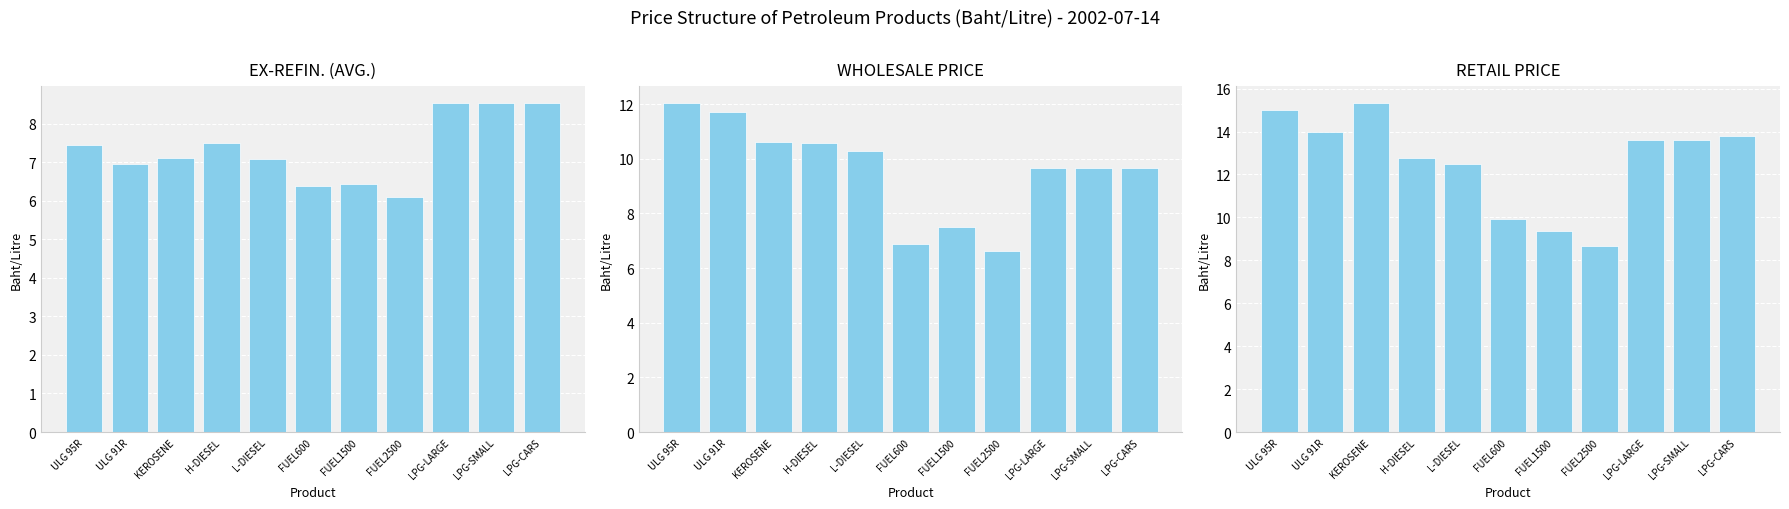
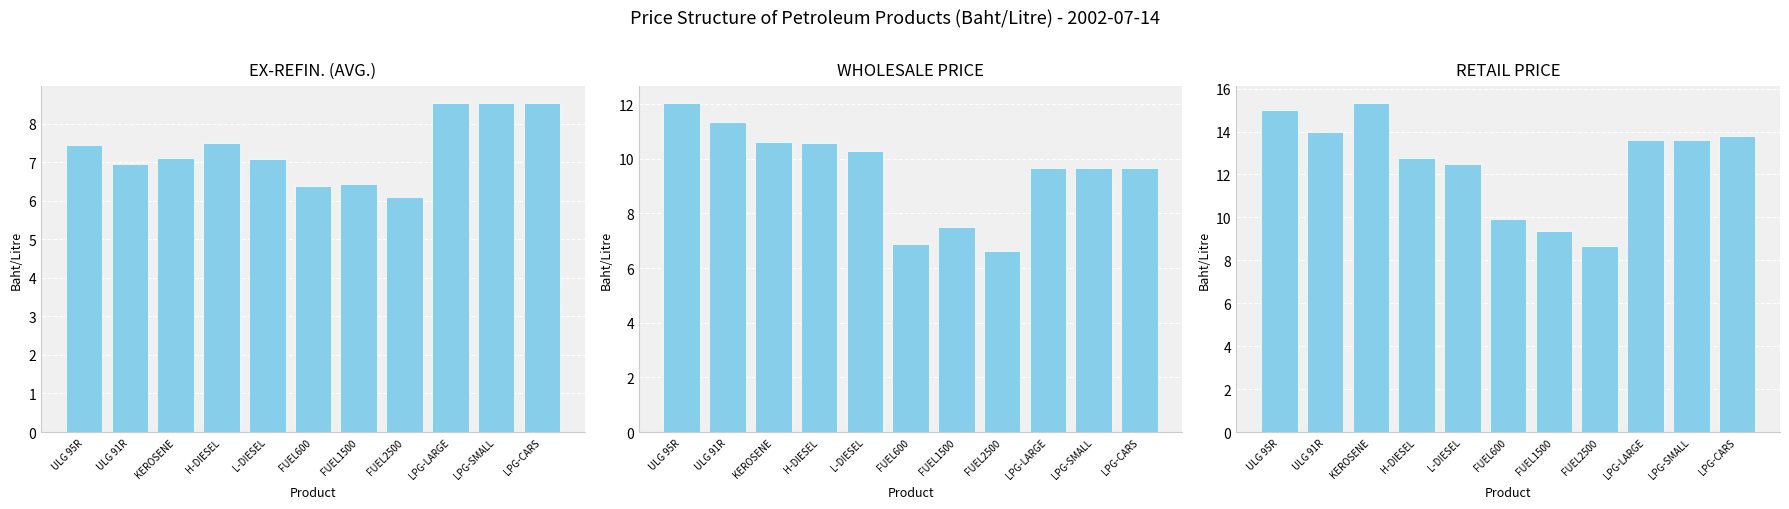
  {
    "EX-REFIN. (AVG.)": {
      "ULG 95R": 7.5,
      "ULG 91R": 6.9,
      "KEROSENE": 7.1,
      "H-DIESEL": 7.5,
      "L-DIESEL": 7.1,
      "FUEL600": 6.4,
      "FUEL1500": 6.4,
      "FUEL2500": 6.1,
      "LPG-LARGE": 8.5,
      "LPG-SMALL": 8.5,
      "LPG-CARS": 8.5
    },
    "WHOLESALE PRICE": {
      "ULG 95R": 12.1,
-     "ULG 91R": 11.7,
+     "ULG 91R": 11.3,
      "KEROSENE": 10.6,
      "H-DIESEL": 10.6,
      "L-DIESEL": 10.3,
      "FUEL600": 6.9,
      "FUEL1500": 7.5,
      "FUEL2500": 6.6,
      "LPG-LARGE": 9.7,
      "LPG-SMALL": 9.7,
      "LPG-CARS": 9.7
    },
    "RETAIL PRICE": {
      "ULG 95R": 15.0,
      "ULG 91R": 14.0,
      "KEROSENE": 15.3,
      "H-DIESEL": 12.8,
      "L-DIESEL": 12.5,
      "FUEL600": 9.9,
      "FUEL1500": 9.4,
      "FUEL2500": 8.7,
      "LPG-LARGE": 13.6,
      "LPG-SMALL": 13.6,
      "LPG-CARS": 13.8
    }
  }
